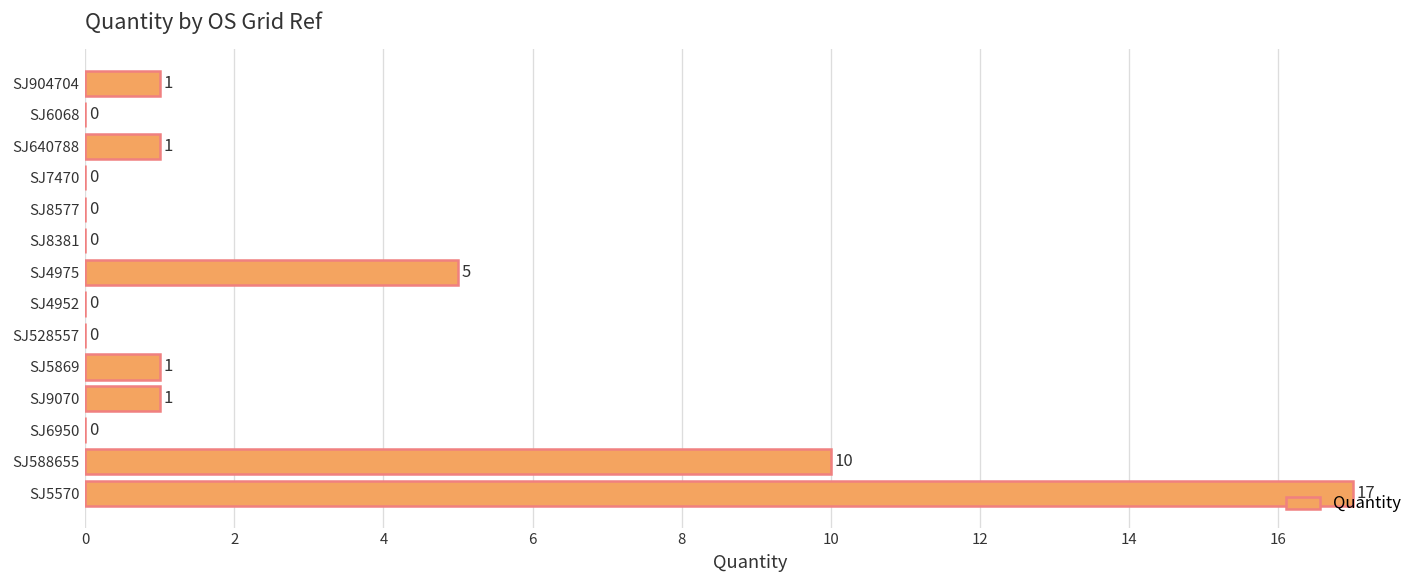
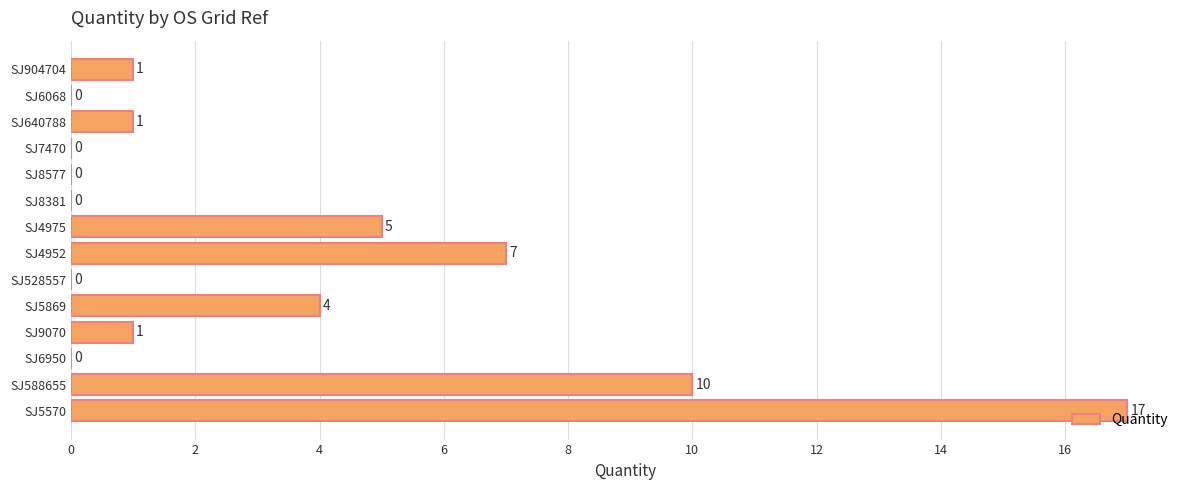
  {
    "SJ904704": 1,
    "SJ6068": 0,
    "SJ640788": 1,
    "SJ7470": 0,
    "SJ8577": 0,
    "SJ8381": 0,
    "SJ4975": 5,
-   "SJ4952": 0,
+   "SJ4952": 7,
    "SJ528557": 0,
-   "SJ5869": 1,
+   "SJ5869": 4,
    "SJ9070": 1,
    "SJ6950": 0,
    "SJ588655": 10,
    "SJ5570": 17
  }
